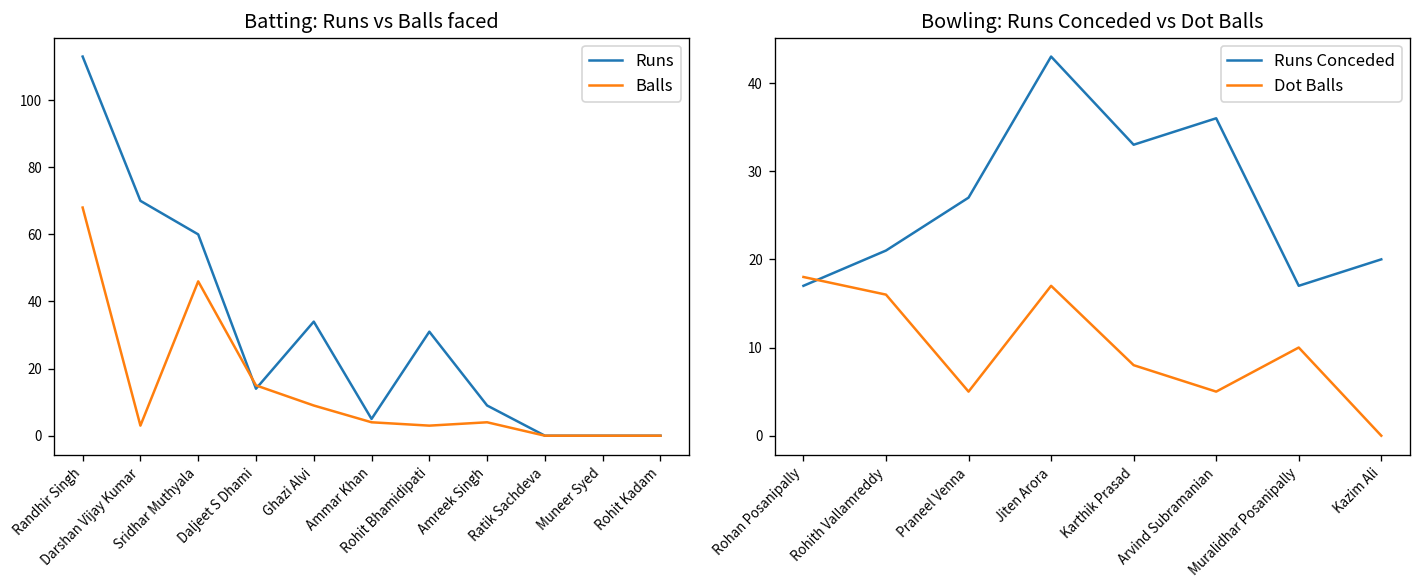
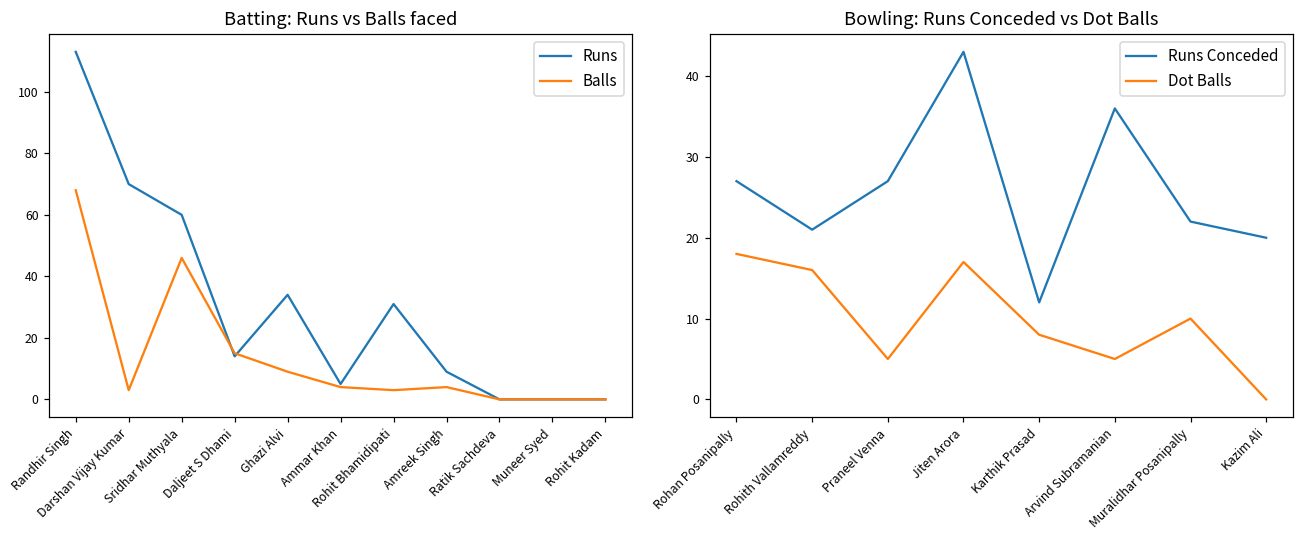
  {
    "Batting: Runs vs Balls faced": {
      "Runs": {
        "Randhir Singh": 113,
        "Darshan Vijay Kumar": 70,
        "Sridhar Muthyala": 60,
        "Daljeet S Dhami": 14,
        "Ghazi Alvi": 34,
        "Ammar Khan": 5,
        "Rohit Bhamidipati": 31,
        "Amreek Singh": 9
      },
      "Balls": {
        "Randhir Singh": 68,
        "Darshan Vijay Kumar": 3,
        "Sridhar Muthyala": 46,
        "Daljeet S Dhami": 15,
        "Ghazi Alvi": 9,
        "Ammar Khan": 4,
        "Rohit Bhamidipati": 3,
        "Amreek Singh": 4
      }
    },
    "Bowling: Runs Conceded vs Dot Balls": {
      "Runs Conceded": {
-       "Rohan Posanipally": 17,
+       "Rohan Posanipally": 27,
        "Rohith Vallamreddy": 21,
        "Praneel Venna": 27,
        "Jiten Arora": 43,
-       "Karthik Prasad": 33,
+       "Karthik Prasad": 12,
        "Arvind Subramanian": 36,
-       "Muralidhar Posanipally": 17,
+       "Muralidhar Posanipally": 22,
        "Kazim Ali": 20
      },
      "Dot Balls": {
        "Rohan Posanipally": 18,
        "Rohith Vallamreddy": 16,
        "Praneel Venna": 5,
        "Jiten Arora": 17,
        "Karthik Prasad": 8,
        "Arvind Subramanian": 5,
        "Muralidhar Posanipally": 10,
        "Kazim Ali": 0
      }
    }
  }
